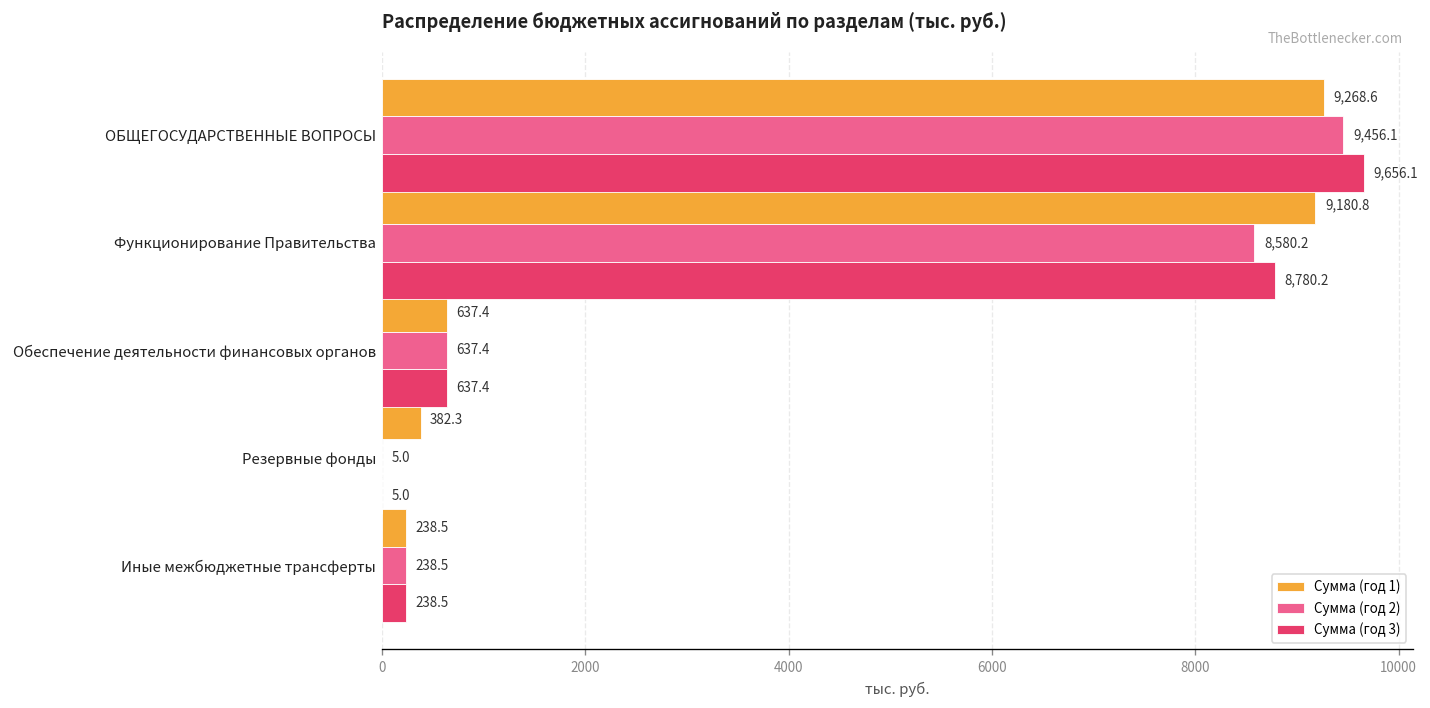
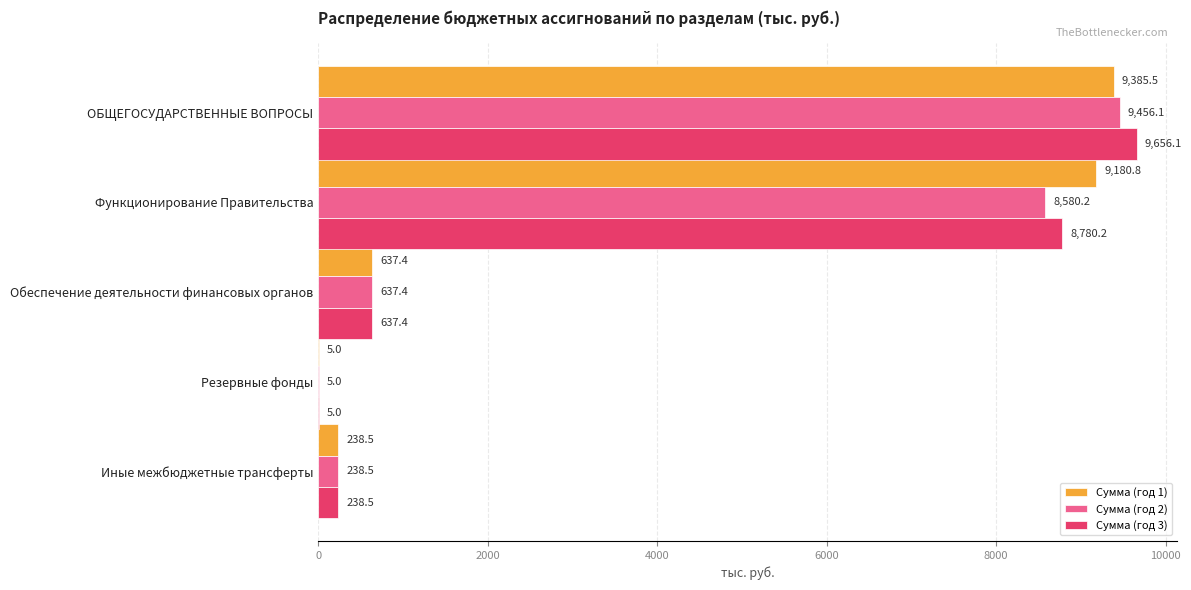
  {
    "Сумма (год 1)": {
-     "ОБЩЕГОСУДАРСТВЕННЫЕ ВОПРОСЫ": "9,268.6",
+     "ОБЩЕГОСУДАРСТВЕННЫЕ ВОПРОСЫ": "9,385.5",
      "Функционирование Правительства": "9,180.8",
      "Обеспечение деятельности финансовых органов": "637.4",
-     "Резервные фонды": "382.3",
+     "Резервные фонды": "5.0",
      "Иные межбюджетные трансферты": "238.5"
    }
  }
